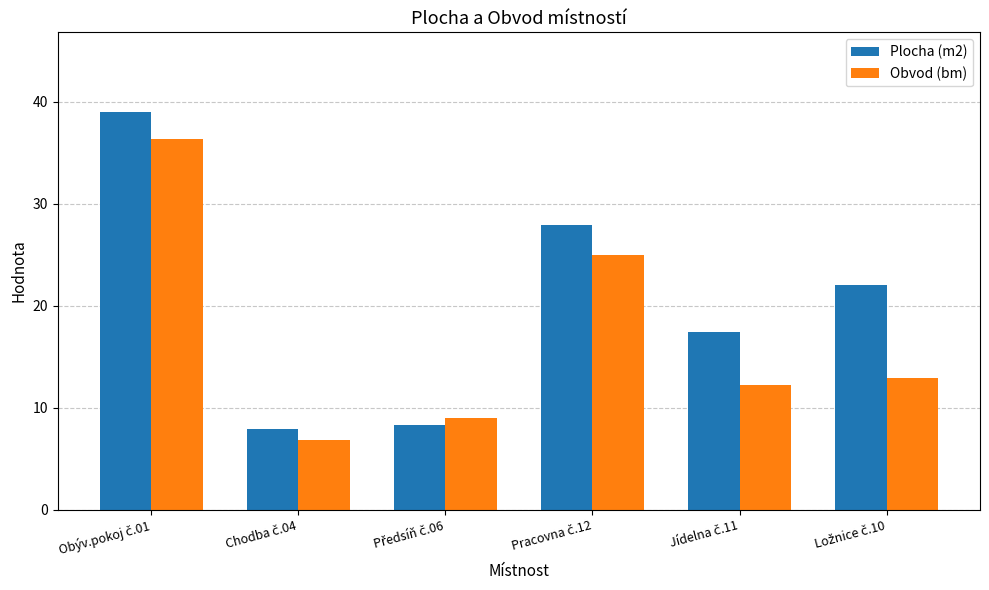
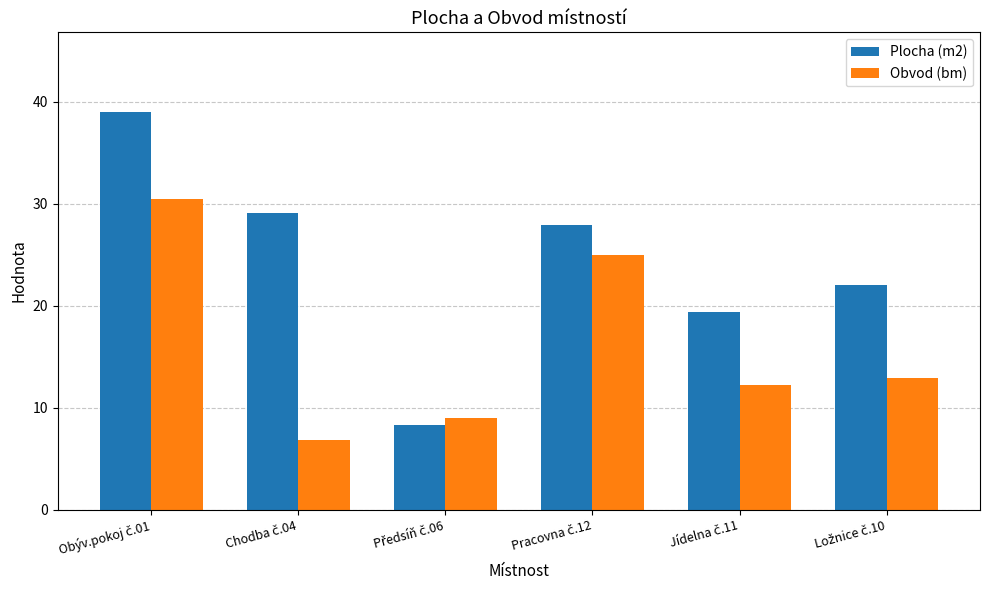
  {
    "Plocha (m2)": {
      "Obýv.pokoj č.01": 39.0,
-     "Chodba č.04": 7.9,
+     "Chodba č.04": 29.1,
      "Předsíň č.06": 8.3,
      "Pracovna č.12": 27.9,
-     "Jídelna č.11": 17.4,
+     "Jídelna č.11": 19.4,
      "Ložnice č.10": 22.0
    },
    "Obvod (bm)": {
-     "Obýv.pokoj č.01": 36.3,
+     "Obýv.pokoj č.01": 30.5,
      "Chodba č.04": 6.8,
      "Předsíň č.06": 9.0,
      "Pracovna č.12": 25.0,
      "Jídelna č.11": 12.2,
      "Ložnice č.10": 12.9
    }
  }
